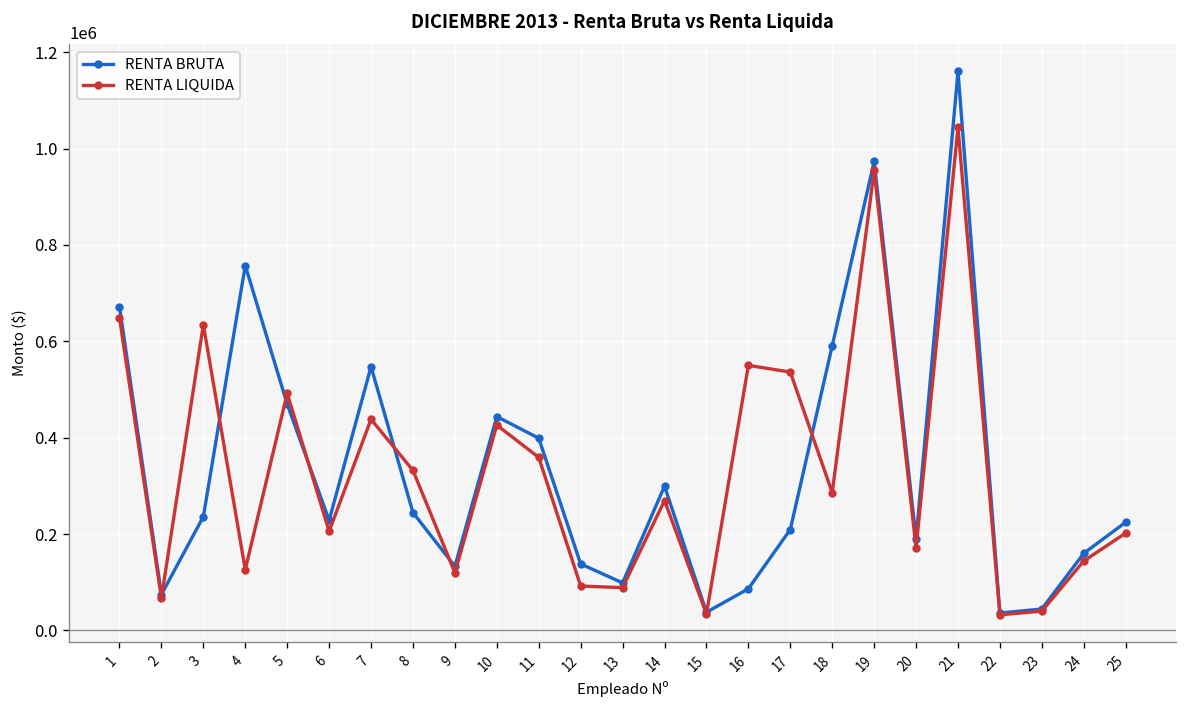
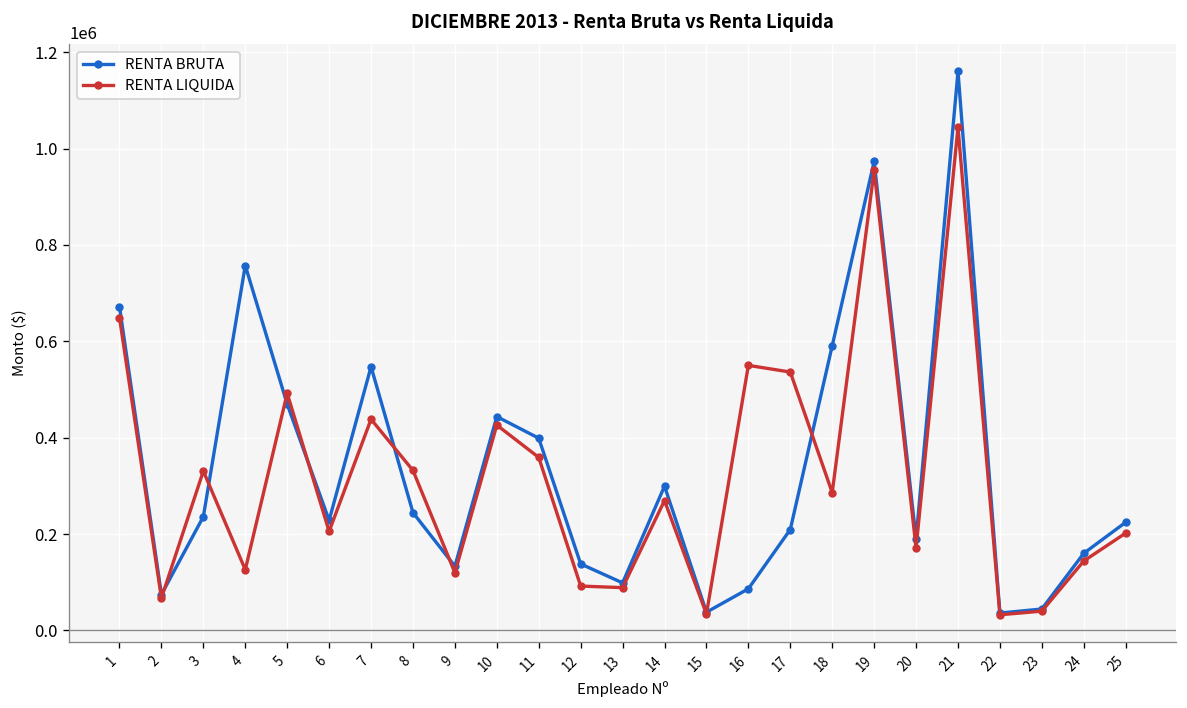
  {
    "RENTA BRUTA": {
      "1": 670000,
      "2": 70000,
      "3": 240000,
      "4": 760000,
      "5": 470000,
      "6": 230000,
      "7": 550000,
      "8": 240000,
      "9": 130000,
      "10": 440000,
      "11": 400000,
      "12": 140000,
      "13": 100000,
      "14": 300000,
      "16": 90000,
      "17": 210000,
      "18": 590000,
      "19": 970000,
      "20": 190000,
      "21": 1160000,
      "24": 160000,
      "25": 220000
    },
    "RENTA LIQUIDA": {
      "1": 650000,
      "2": 70000,
-     "3": 630000,
+     "3": 330000,
      "4": 130000,
      "5": 490000,
      "6": 210000,
      "7": 440000,
      "8": 330000,
      "9": 120000,
      "10": 430000,
      "11": 360000,
      "12": 90000,
      "13": 90000,
      "14": 270000,
      "16": 550000,
      "17": 540000,
      "18": 290000,
      "19": 950000,
      "20": 170000,
      "21": 1040000,
      "24": 140000,
      "25": 200000
    }
  }
